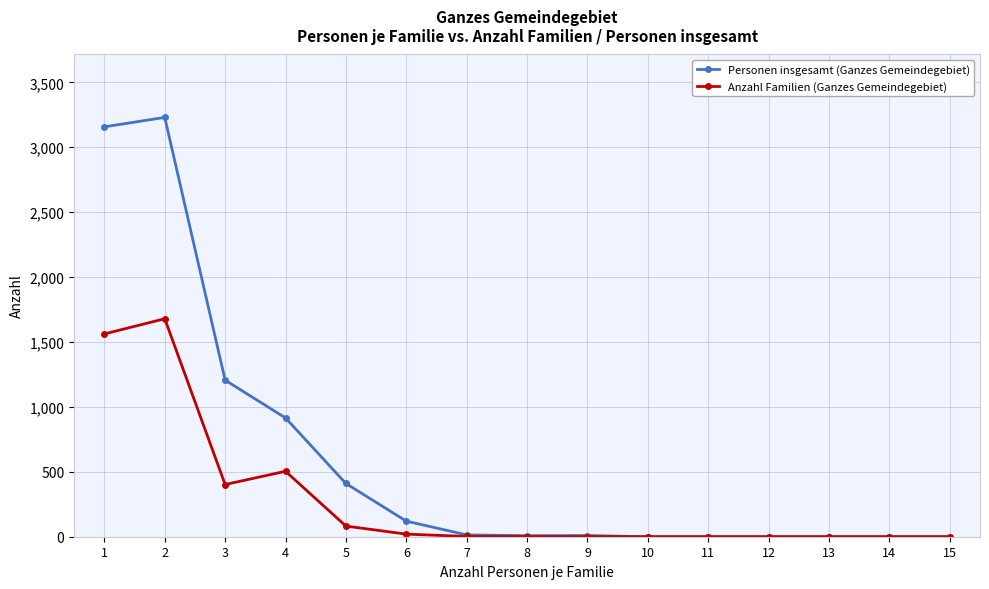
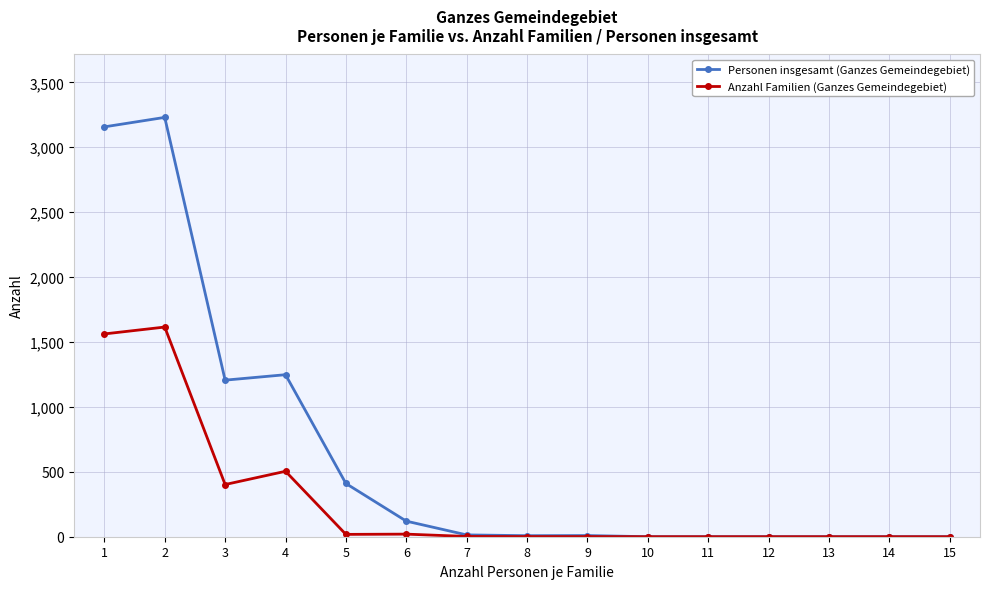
  {
    "Personen insgesamt (Ganzes Gemeindegebiet)": {
      "1": "3,160",
      "2": "3,230",
      "3": "1,210",
-     "4": "920",
+     "4": "1,250",
      "5": "410",
      "6": "120"
    },
    "Anzahl Familien (Ganzes Gemeindegebiet)": {
      "1": "1,560",
-     "2": "1,680",
+     "2": "1,620",
      "3": "400",
      "4": "500",
-     "5": "80",
+     "5": "20",
      "6": "20"
    }
  }
